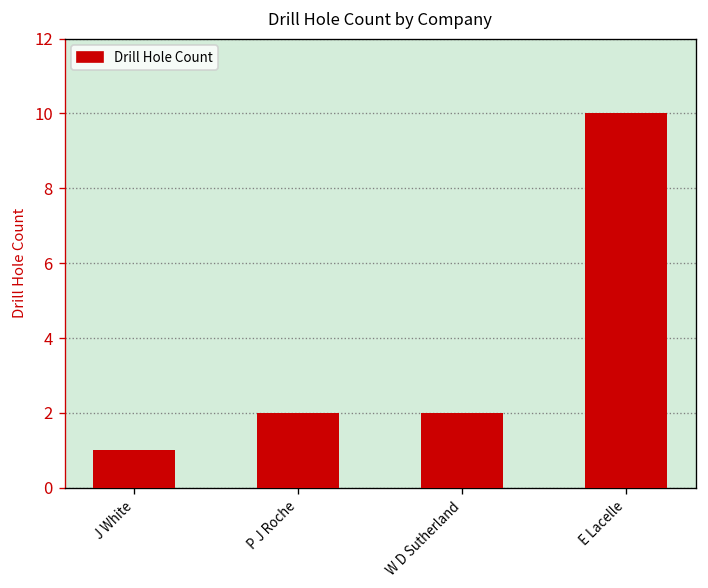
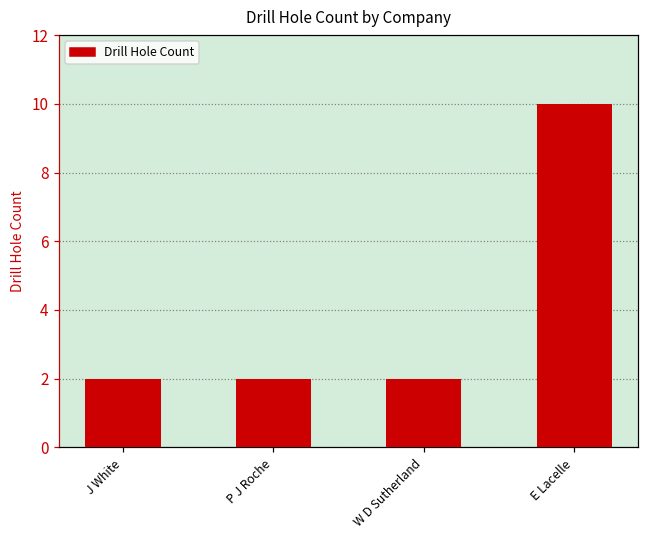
  {
-   "J White": 1,
+   "J White": 2,
    "P J Roche": 2,
    "W D Sutherland": 2,
    "E Lacelle": 10
  }
